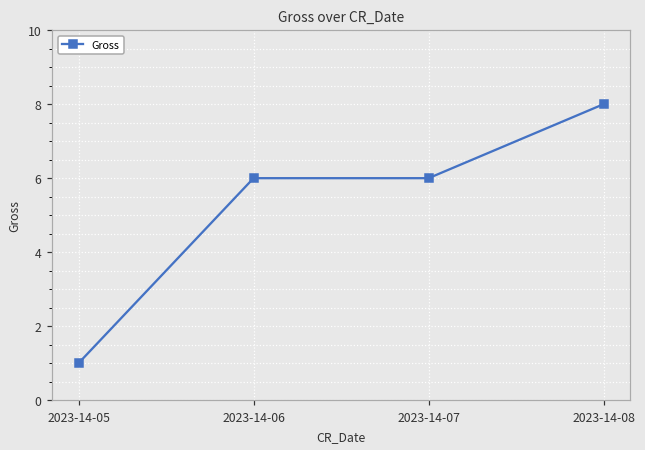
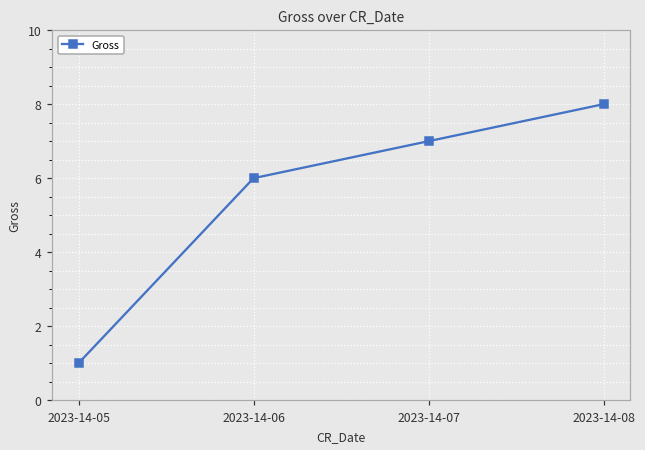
  {
    "2023-14-05": 1,
    "2023-14-06": 6,
-   "2023-14-07": 6,
+   "2023-14-07": 7,
    "2023-14-08": 8
  }
